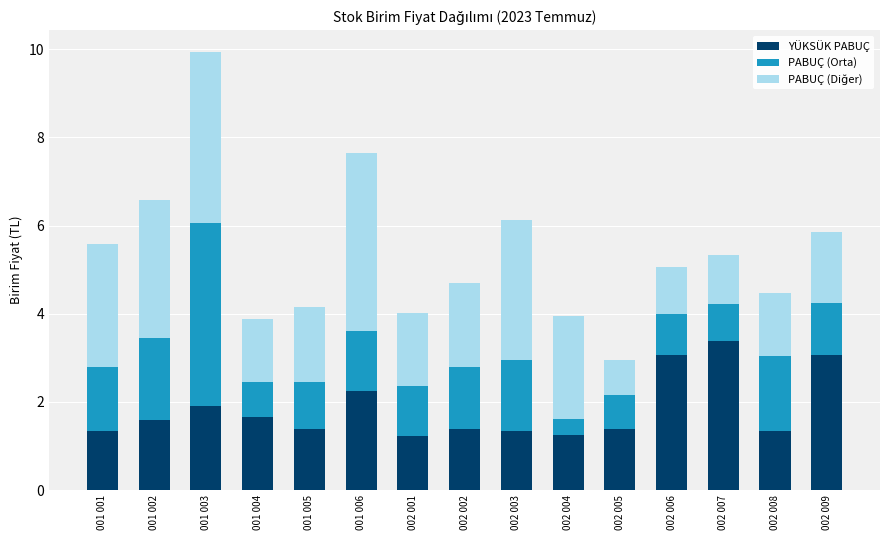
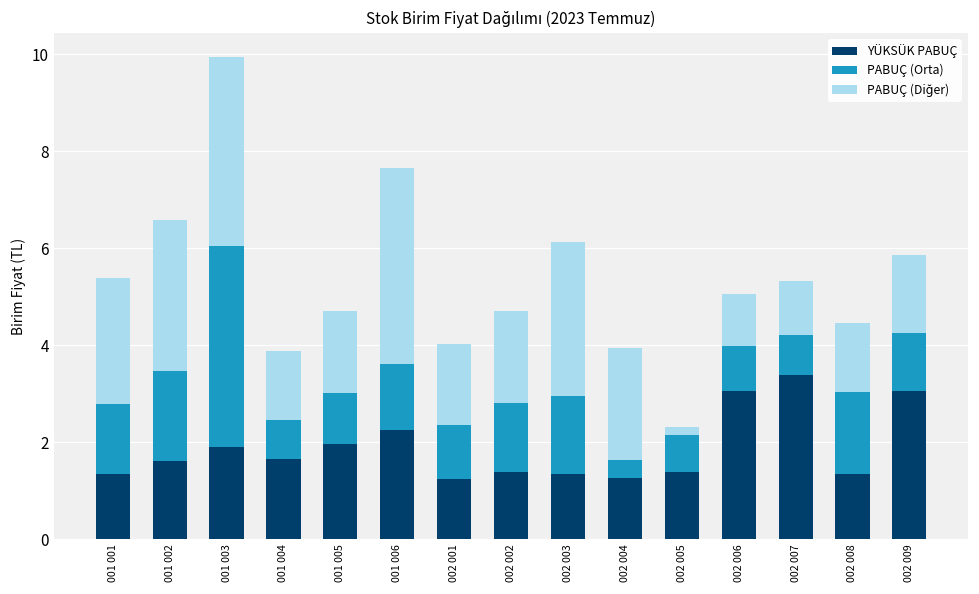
  {
    "YÜKSÜK PABUÇ": {
      "001 001": 1.3,
      "001 002": 1.6,
      "001 003": 1.9,
      "001 004": 1.7,
-     "001 005": 1.4,
+     "001 005": 2.0,
      "001 006": 2.2,
      "002 001": 1.2,
      "002 002": 1.4,
      "002 003": 1.3,
      "002 004": 1.3,
      "002 005": 1.4,
      "002 006": 3.1,
      "002 007": 3.4,
      "002 008": 1.3,
      "002 009": 3.1
    },
    "PABUÇ (Orta)": {
      "001 001": 1.5,
      "001 002": 1.9,
      "001 003": 4.2,
      "001 004": 0.8,
      "001 005": 1.1,
      "001 006": 1.4,
      "002 001": 1.1,
      "002 002": 1.4,
      "002 003": 1.6,
      "002 004": 0.4,
      "002 005": 0.8,
      "002 006": 0.9,
      "002 007": 0.8,
      "002 008": 1.7,
      "002 009": 1.2
    },
    "PABUÇ (Diğer)": {
-     "001 001": 2.8,
+     "001 001": 2.6,
      "001 002": 3.1,
      "001 003": 3.9,
      "001 004": 1.4,
      "001 005": 1.7,
      "001 006": 4.0,
      "002 001": 1.7,
      "002 002": 1.9,
      "002 003": 3.2,
      "002 004": 2.3,
-     "002 005": 0.8,
+     "002 005": 0.2,
      "002 006": 1.1,
      "002 007": 1.1,
      "002 008": 1.4,
      "002 009": 1.6
    }
  }
